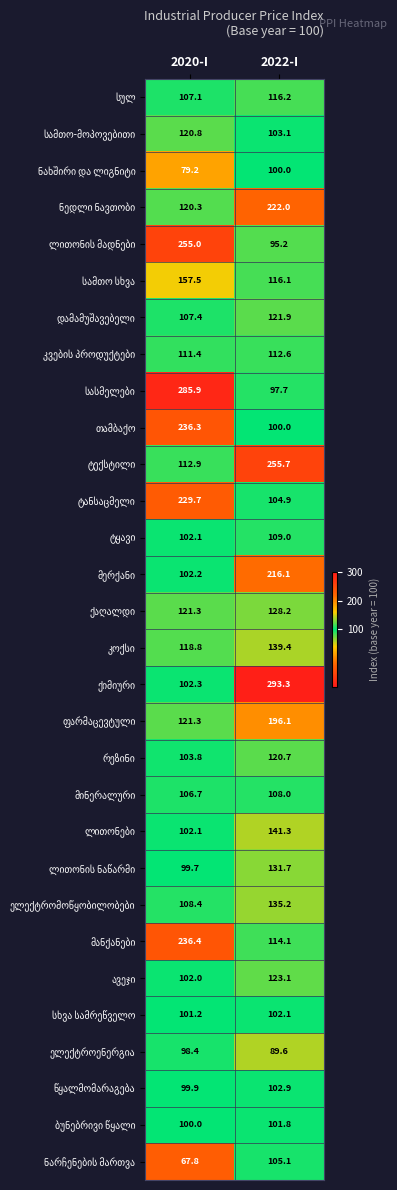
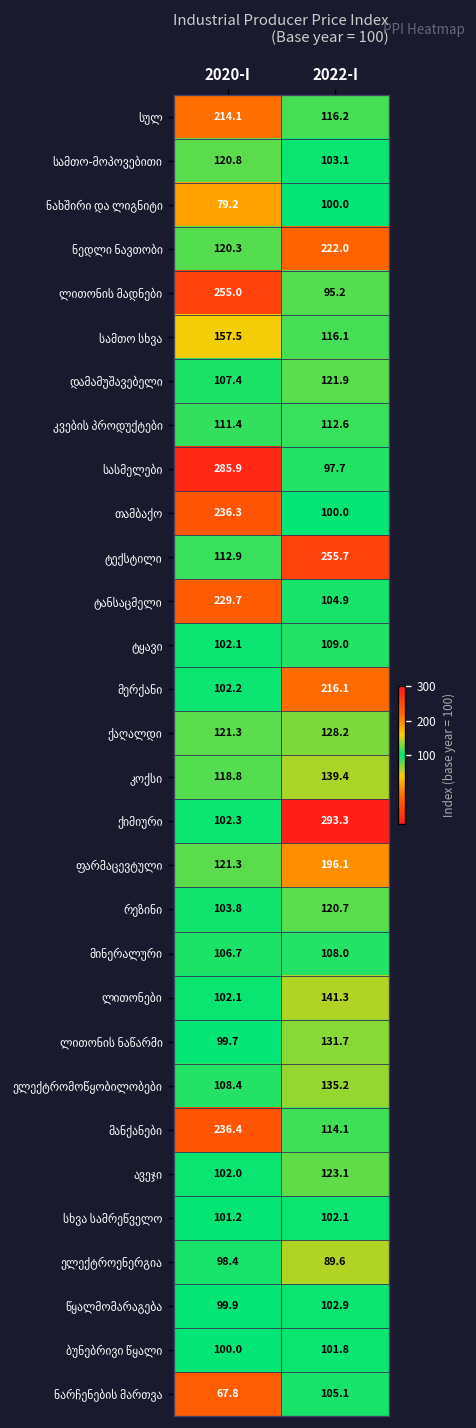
  {
    "სულ": {
-     "2020-I": 107.1,
+     "2020-I": 214.1,
      "2022-I": 116.2
    },
    "სამთო-მოპოვებითი": {
      "2020-I": 120.8,
      "2022-I": 103.1
    },
    "ნახშირი და ლიგნიტი": {
      "2020-I": 79.2,
      "2022-I": 100.0
    },
    "ნედლი ნავთობი": {
      "2020-I": 120.3,
      "2022-I": 222.0
    },
    "ლითონის მადნები": {
      "2020-I": 255.0,
      "2022-I": 95.2
    },
    "სამთო სხვა": {
      "2020-I": 157.5,
      "2022-I": 116.1
    },
    "დამამუშავებელი": {
      "2020-I": 107.4,
      "2022-I": 121.9
    },
    "კვების პროდუქტები": {
      "2020-I": 111.4,
      "2022-I": 112.6
    },
    "სასმელები": {
      "2020-I": 285.9,
      "2022-I": 97.7
    },
    "თამბაქო": {
      "2020-I": 236.3,
      "2022-I": 100.0
    },
    "ტექსტილი": {
      "2020-I": 112.9,
      "2022-I": 255.7
    },
    "ტანსაცმელი": {
      "2020-I": 229.7,
      "2022-I": 104.9
    },
    "ტყავი": {
      "2020-I": 102.1,
      "2022-I": 109.0
    },
    "მერქანი": {
      "2020-I": 102.2,
      "2022-I": 216.1
    },
    "ქაღალდი": {
      "2020-I": 121.3,
      "2022-I": 128.2
    },
    "კოქსი": {
      "2020-I": 118.8,
      "2022-I": 139.4
    },
    "ქიმიური": {
      "2020-I": 102.3,
      "2022-I": 293.3
    },
    "ფარმაცევტული": {
      "2020-I": 121.3,
      "2022-I": 196.1
    },
    "რეზინი": {
      "2020-I": 103.8,
      "2022-I": 120.7
    },
    "მინერალური": {
      "2020-I": 106.7,
      "2022-I": 108.0
    },
    "ლითონები": {
      "2020-I": 102.1,
      "2022-I": 141.3
    },
    "ლითონის ნაწარმი": {
      "2020-I": 99.7,
      "2022-I": 131.7
    },
    "ელექტრომოწყობილობები": {
      "2020-I": 108.4,
      "2022-I": 135.2
    },
    "მანქანები": {
      "2020-I": 236.4,
      "2022-I": 114.1
    },
    "ავეჯი": {
      "2020-I": 102.0,
      "2022-I": 123.1
    },
    "სხვა სამრეწველო": {
      "2020-I": 101.2,
      "2022-I": 102.1
    },
    "ელექტროენერგია": {
      "2020-I": 98.4,
      "2022-I": 89.6
    },
    "წყალმომარაგება": {
      "2020-I": 99.9,
      "2022-I": 102.9
    },
    "ბუნებრივი წყალი": {
      "2020-I": 100.0,
      "2022-I": 101.8
    },
    "ნარჩენების მართვა": {
      "2020-I": 67.8,
      "2022-I": 105.1
    }
  }
